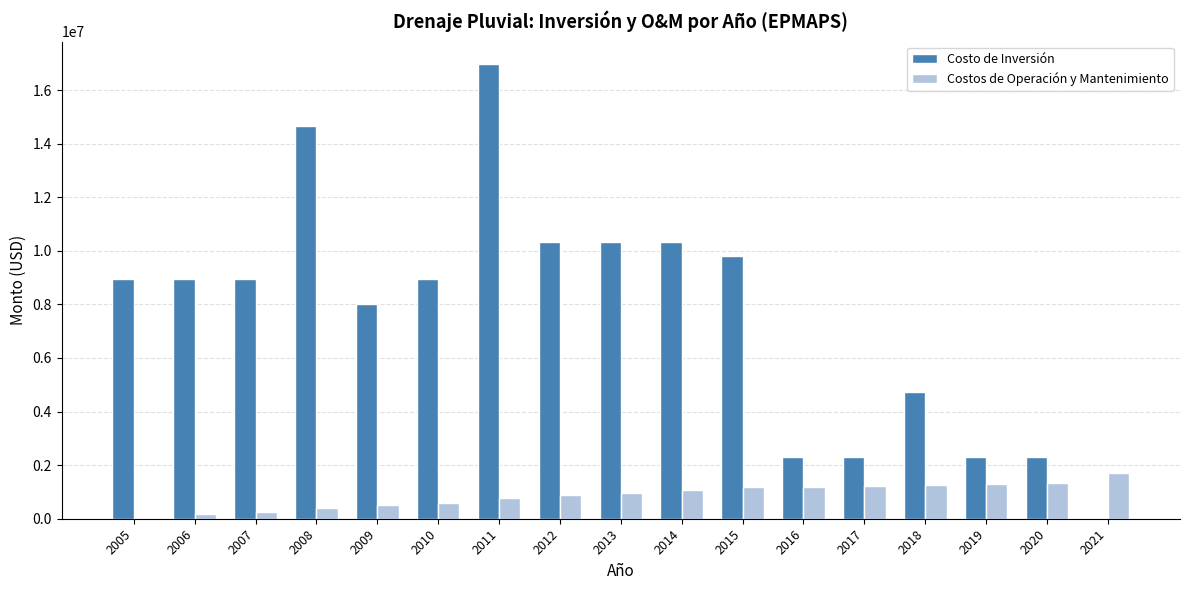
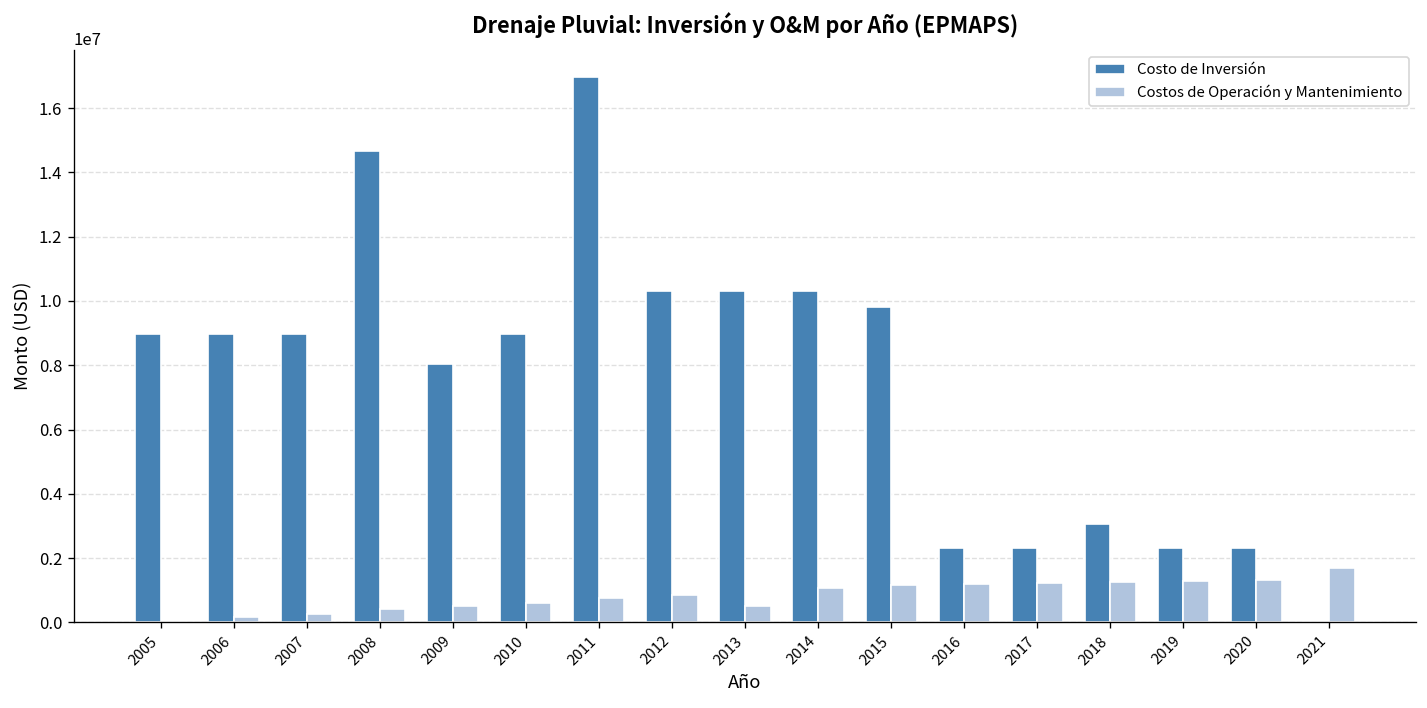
  {
    "Costo de Inversión": {
      "2005": 9000000,
      "2006": 9000000,
      "2007": 9000000,
      "2008": 14700000,
      "2009": 8000000,
      "2010": 9000000,
      "2011": 17000000,
      "2012": 10300000,
      "2013": 10300000,
      "2014": 10300000,
      "2015": 9800000,
      "2016": 2300000,
      "2017": 2300000,
-     "2018": 4700000,
+     "2018": 3100000,
      "2019": 2300000,
      "2020": 2300000,
      "2021": 0
    },
    "Costos de Operación y Mantenimiento": {
      "2005": 0,
      "2006": 200000,
      "2007": 300000,
      "2008": 400000,
      "2009": 500000,
      "2010": 600000,
      "2011": 800000,
      "2012": 900000,
-     "2013": 1000000,
+     "2013": 500000,
      "2014": 1100000,
      "2015": 1200000,
      "2016": 1200000,
      "2017": 1200000,
      "2018": 1300000,
      "2019": 1300000,
      "2020": 1300000,
      "2021": 1700000
    }
  }
